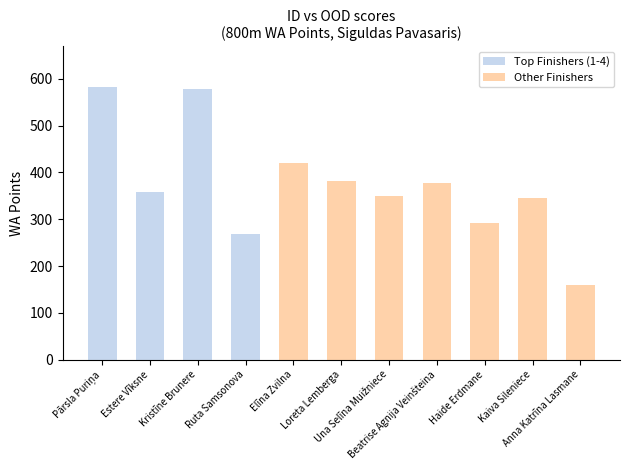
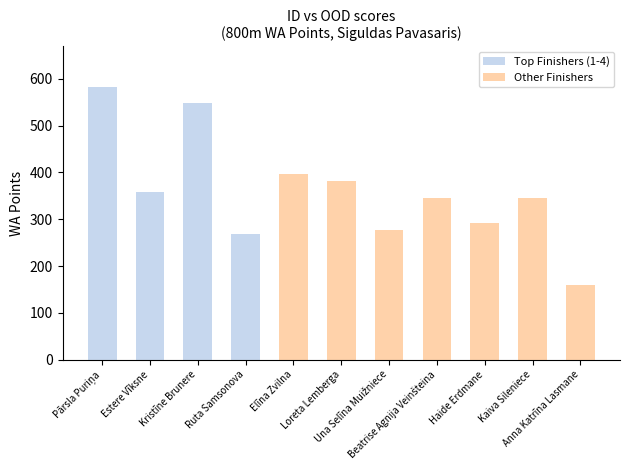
  {
    "Top Finishers (1-4)": {
      "Pārsla Puriņa": 580,
      "Estere Vīksne": 360,
-     "Kristīne Brunere": 580,
+     "Kristīne Brunere": 550,
      "Ruta Samsonova": 270,
      "Elīna Zvilna": 0,
      "Loreta Lemberga": 0,
      "Una Selīna Muižniece": 0,
      "Beatrise Agnija Veinšteina": 0,
      "Haide Erdmane": 0,
      "Kaiva Sileniece": 0,
      "Anna Katrīna Lasmane": 0
    },
    "Other Finishers": {
      "Pārsla Puriņa": 0,
      "Estere Vīksne": 0,
      "Kristīne Brunere": 0,
      "Ruta Samsonova": 0,
-     "Elīna Zvilna": 420,
+     "Elīna Zvilna": 400,
      "Loreta Lemberga": 380,
-     "Una Selīna Muižniece": 350,
-     "Beatrise Agnija Veinšteina": 380,
+     "Una Selīna Muižniece": 280,
+     "Beatrise Agnija Veinšteina": 350,
      "Haide Erdmane": 290,
      "Kaiva Sileniece": 350,
      "Anna Katrīna Lasmane": 160
    }
  }
